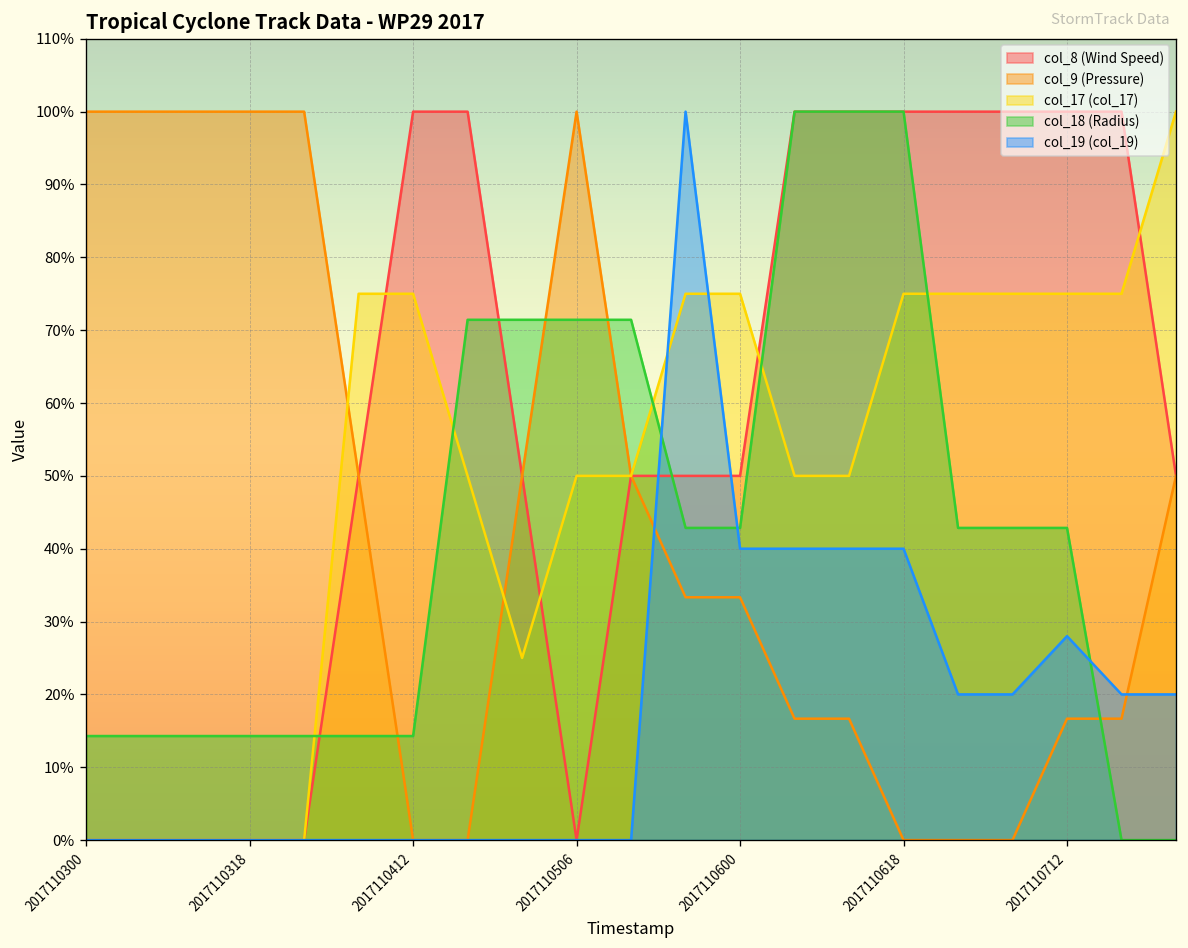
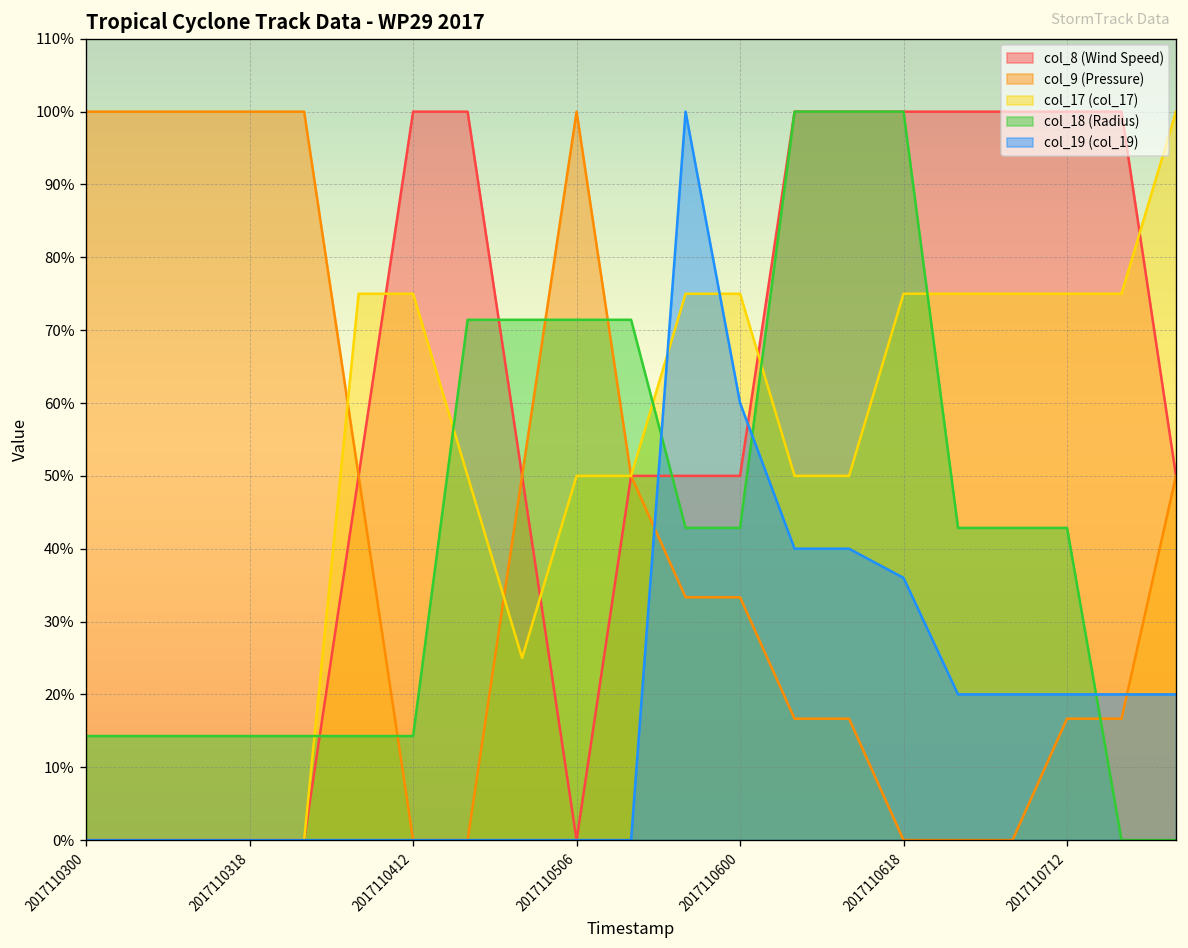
  {
    "col_8 (Wind Speed)": {
      "2017110412": "100%",
      "2017110600": "50%"
    },
    "col_18 (Radius)": {
      "2017110300": "14%",
      "2017110318": "14%",
      "2017110412": "14%",
      "2017110506": "71%",
      "2017110600": "43%",
      "2017110712": "43%"
    },
    "col_19 (col_19)": {
-     "2017110600": "40%",
-     "2017110618": "40%",
-     "2017110712": "28%"
+     "2017110600": "60%",
+     "2017110618": "36%",
+     "2017110712": "20%"
    }
  }
